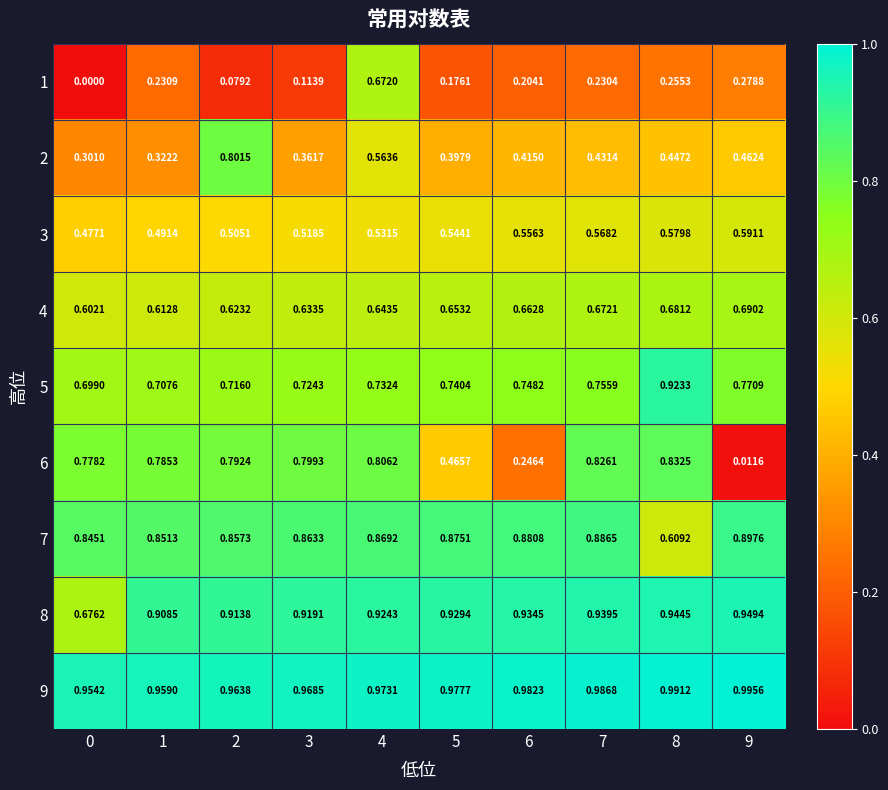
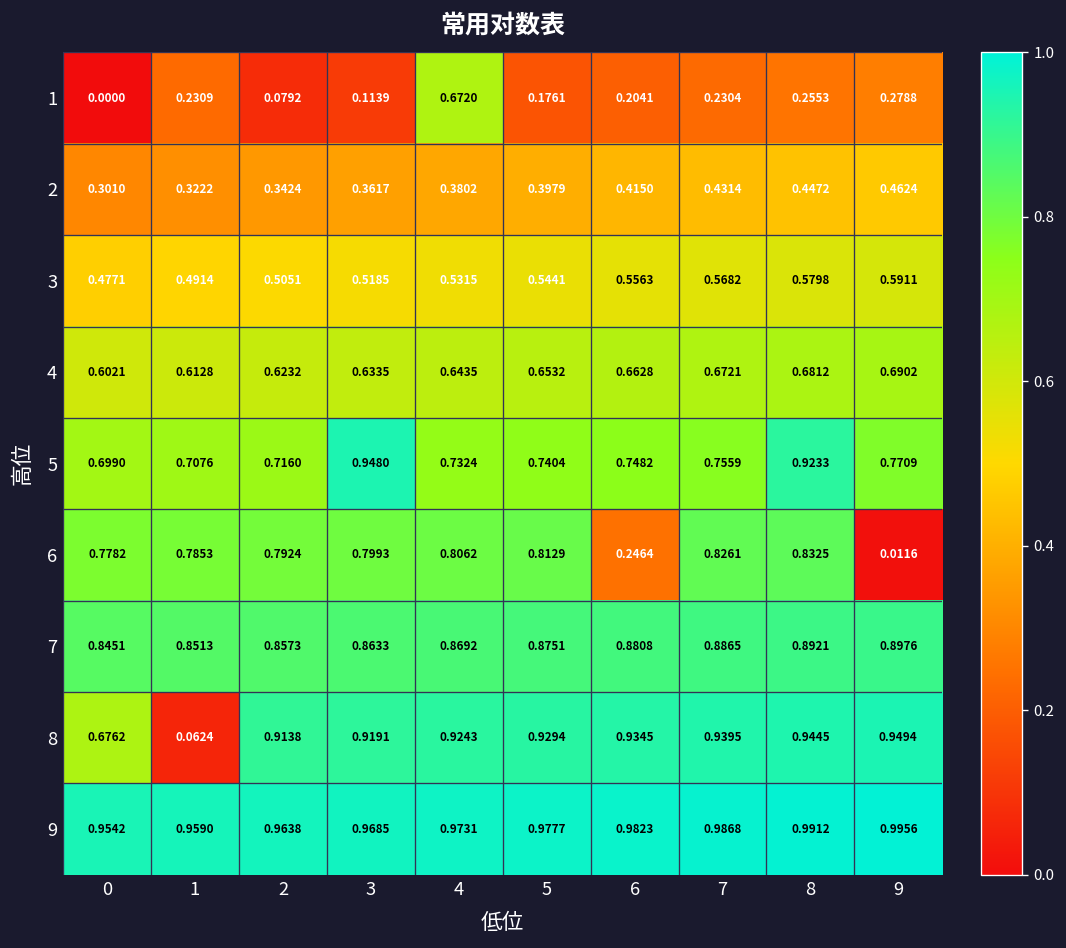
  {
    "1": {
      "0": 0.0000,
      "1": 0.2309,
      "2": 0.0792,
      "3": 0.1139,
      "4": 0.6720,
      "5": 0.1761,
      "6": 0.2041,
      "7": 0.2304,
      "8": 0.2553,
      "9": 0.2788
    },
    "2": {
      "0": 0.3010,
      "1": 0.3222,
-     "2": 0.8015,
+     "2": 0.3424,
      "3": 0.3617,
-     "4": 0.5636,
+     "4": 0.3802,
      "5": 0.3979,
      "6": 0.4150,
      "7": 0.4314,
      "8": 0.4472,
      "9": 0.4624
    },
    "3": {
      "0": 0.4771,
      "1": 0.4914,
      "2": 0.5051,
      "3": 0.5185,
      "4": 0.5315,
      "5": 0.5441,
      "6": 0.5563,
      "7": 0.5682,
      "8": 0.5798,
      "9": 0.5911
    },
    "4": {
      "0": 0.6021,
      "1": 0.6128,
      "2": 0.6232,
      "3": 0.6335,
      "4": 0.6435,
      "5": 0.6532,
      "6": 0.6628,
      "7": 0.6721,
      "8": 0.6812,
      "9": 0.6902
    },
    "5": {
      "0": 0.6990,
      "1": 0.7076,
      "2": 0.7160,
-     "3": 0.7243,
+     "3": 0.9480,
      "4": 0.7324,
      "5": 0.7404,
      "6": 0.7482,
      "7": 0.7559,
      "8": 0.9233,
      "9": 0.7709
    },
    "6": {
      "0": 0.7782,
      "1": 0.7853,
      "2": 0.7924,
      "3": 0.7993,
      "4": 0.8062,
-     "5": 0.4657,
+     "5": 0.8129,
      "6": 0.2464,
      "7": 0.8261,
      "8": 0.8325,
      "9": 0.0116
    },
    "7": {
      "0": 0.8451,
      "1": 0.8513,
      "2": 0.8573,
      "3": 0.8633,
      "4": 0.8692,
      "5": 0.8751,
      "6": 0.8808,
      "7": 0.8865,
-     "8": 0.6092,
+     "8": 0.8921,
      "9": 0.8976
    },
    "8": {
      "0": 0.6762,
-     "1": 0.9085,
+     "1": 0.0624,
      "2": 0.9138,
      "3": 0.9191,
      "4": 0.9243,
      "5": 0.9294,
      "6": 0.9345,
      "7": 0.9395,
      "8": 0.9445,
      "9": 0.9494
    },
    "9": {
      "0": 0.9542,
      "1": 0.9590,
      "2": 0.9638,
      "3": 0.9685,
      "4": 0.9731,
      "5": 0.9777,
      "6": 0.9823,
      "7": 0.9868,
      "8": 0.9912,
      "9": 0.9956
    }
  }
